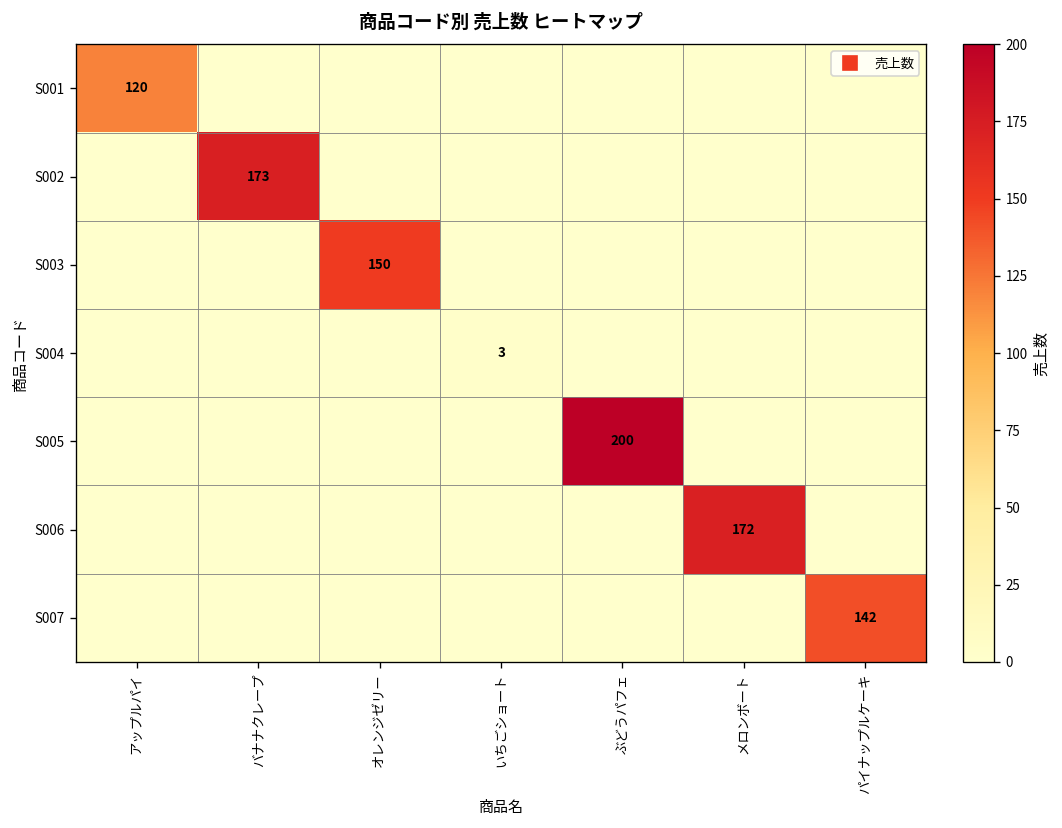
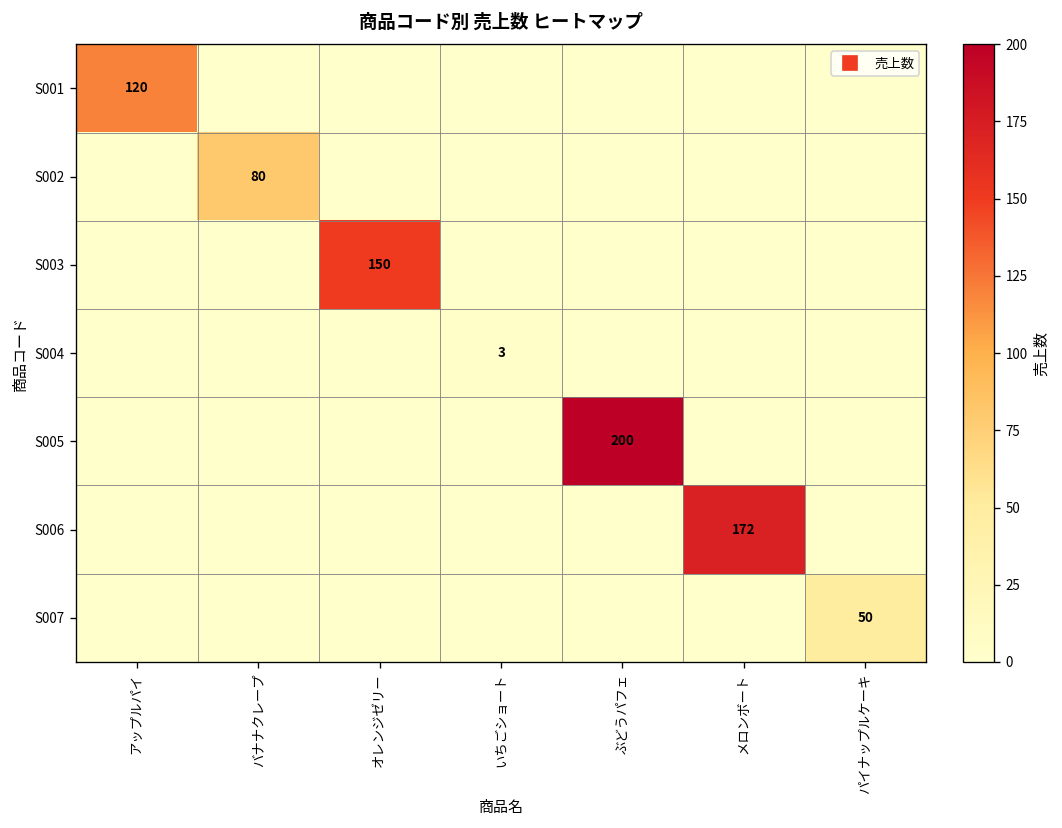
  {
    "S001": {
      "アップルパイ": 120
    },
    "S002": {
-     "バナナクレープ": 173
+     "バナナクレープ": 80
    },
    "S003": {
      "オレンジゼリー": 150
    },
    "S004": {
      "いちごショート": 3
    },
    "S005": {
      "ぶどうパフェ": 200
    },
    "S006": {
      "メロンボート": 172
    },
    "S007": {
-     "パイナップルケーキ": 142
+     "パイナップルケーキ": 50
    }
  }
